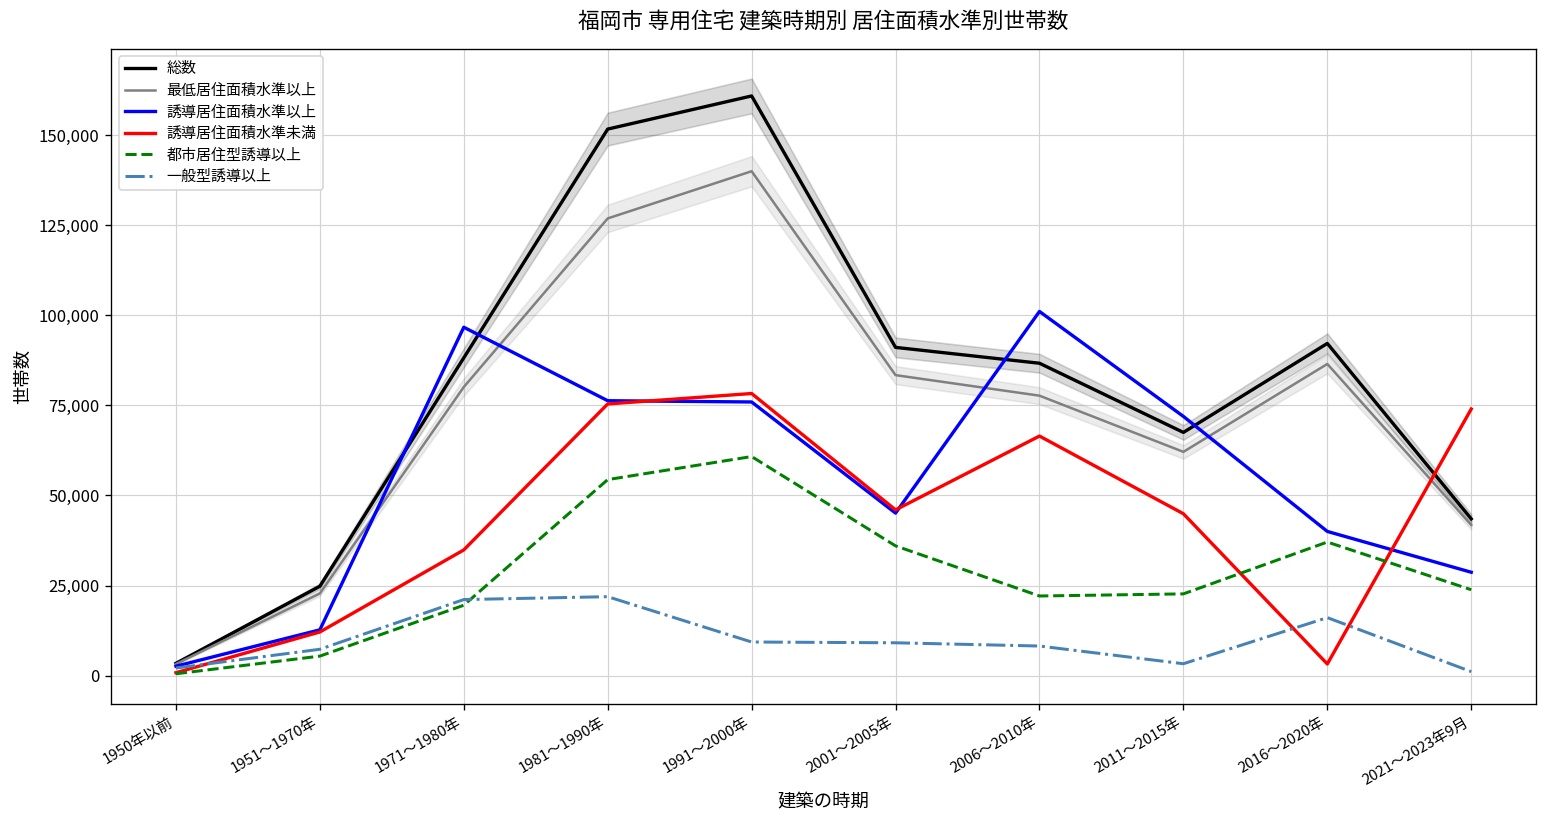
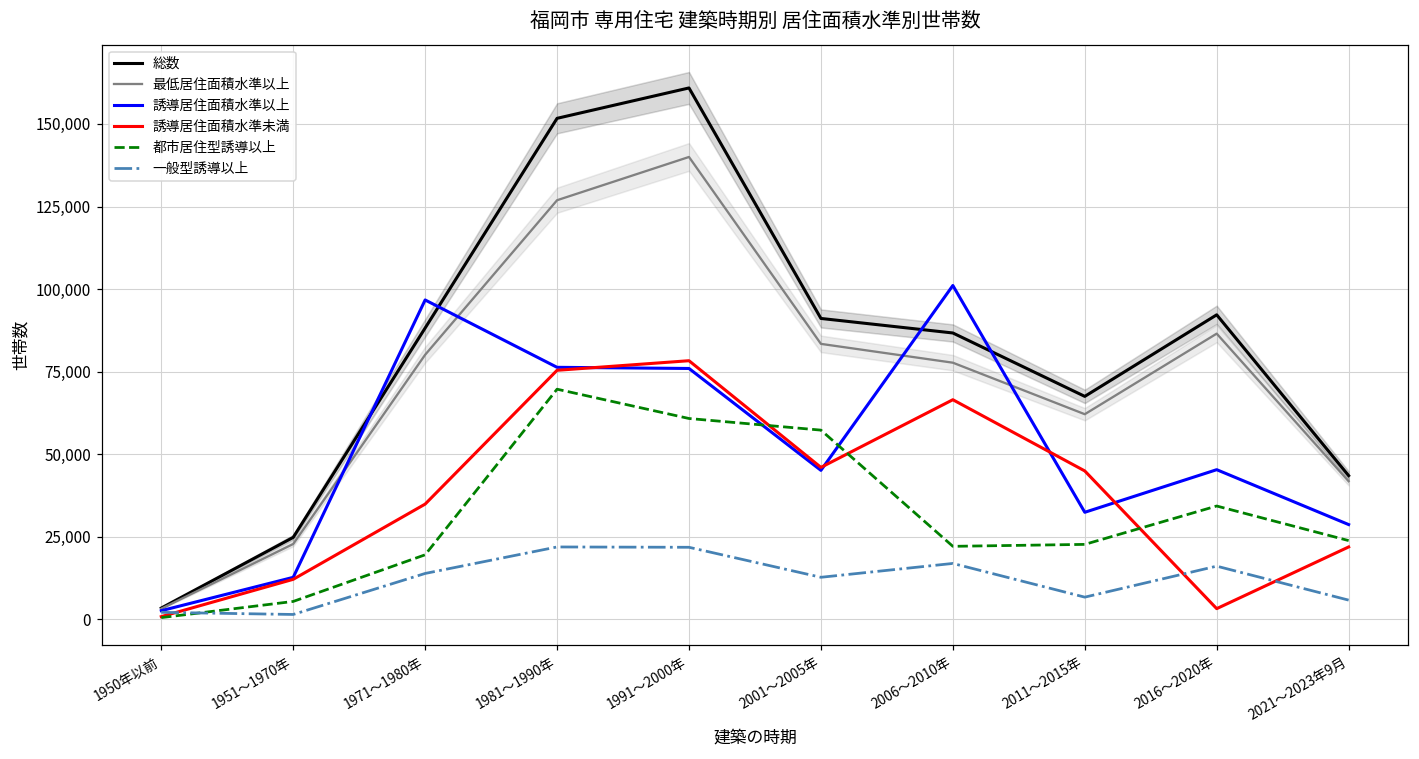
  {
    "誘導居住面積水準以上": {
      "1971～1980年": "97,000",
      "1981～1990年": "76,000",
      "1991～2000年": "76,000",
      "2001～2005年": "45,000",
      "2006～2010年": "101,000",
-     "2011～2015年": "72,000",
-     "2016～2020年": "40,000",
+     "2011～2015年": "32,000",
+     "2016～2020年": "45,000",
      "2021～2023年9月": "29,000"
    },
    "誘導居住面積水準未満": {
      "1971～1980年": "35,000",
      "1981～1990年": "75,000",
      "1991～2000年": "78,000",
      "2001～2005年": "46,000",
      "2006～2010年": "66,000",
      "2011～2015年": "45,000",
      "2016～2020年": "3,000",
-     "2021～2023年9月": "74,000"
+     "2021～2023年9月": "22,000"
    },
    "都市居住型誘導以上": {
      "1951～1970年": "5,000",
      "1971～1980年": "20,000",
-     "1981～1990年": "54,000",
+     "1981～1990年": "70,000",
      "1991～2000年": "61,000",
-     "2001～2005年": "36,000",
+     "2001～2005年": "57,000",
      "2006～2010年": "22,000",
      "2011～2015年": "23,000",
-     "2016～2020年": "37,000",
+     "2016～2020年": "34,000",
      "2021～2023年9月": "24,000"
    },
    "一般型誘導以上": {
-     "1951～1970年": "7,000",
-     "1971～1980年": "21,000",
+     "1951～1970年": "1,000",
+     "1971～1980年": "14,000",
      "1981～1990年": "22,000",
-     "1991～2000年": "9,000",
-     "2001～2005年": "9,000",
-     "2006～2010年": "8,000",
-     "2011～2015年": "3,000",
+     "1991～2000年": "22,000",
+     "2001～2005年": "13,000",
+     "2006～2010年": "17,000",
+     "2011～2015年": "7,000",
      "2016～2020年": "16,000",
-     "2021～2023年9月": "1,000"
+     "2021～2023年9月": "6,000"
    }
  }
